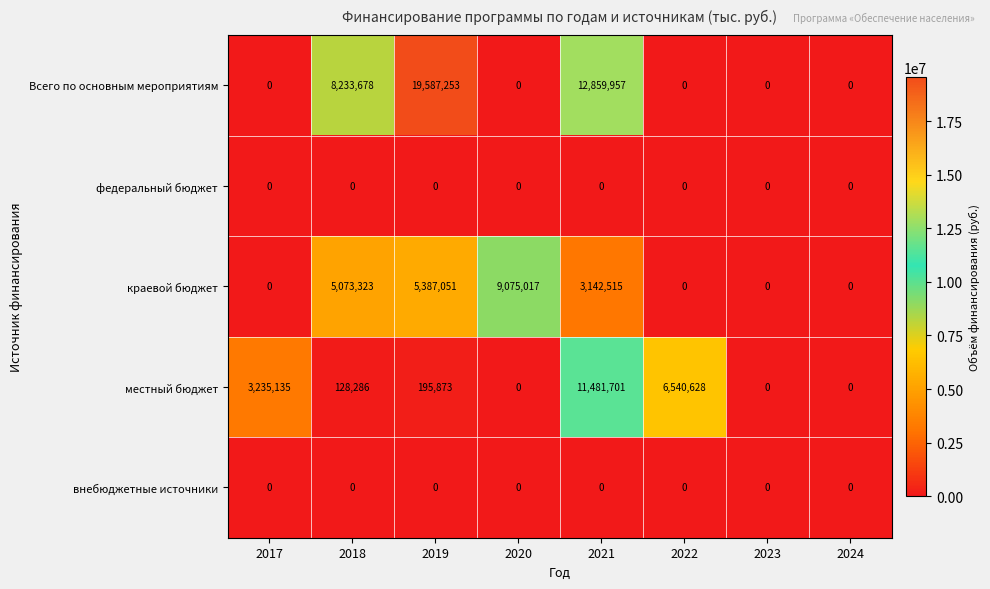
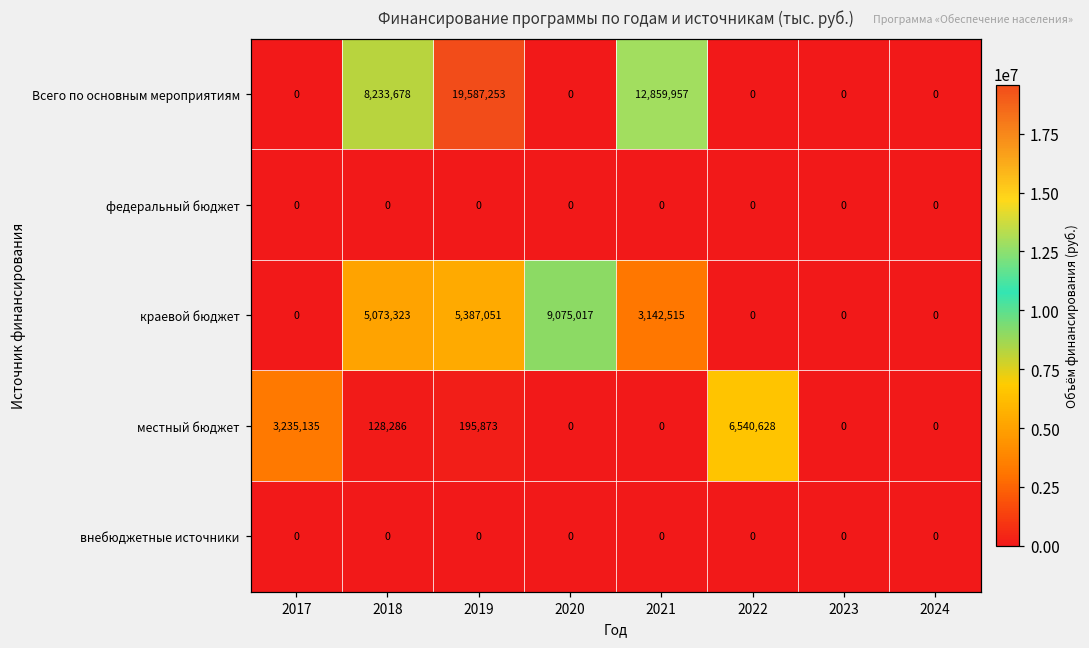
  {
    "Всего по основным мероприятиям": {
      "2017": "0",
      "2018": "8,233,678",
      "2019": "19,587,253",
      "2020": "0",
      "2021": "12,859,957",
      "2022": "0",
      "2023": "0",
      "2024": "0"
    },
    "федеральный бюджет": {
      "2017": "0",
      "2018": "0",
      "2019": "0",
      "2020": "0",
      "2021": "0",
      "2022": "0",
      "2023": "0",
      "2024": "0"
    },
    "краевой бюджет": {
      "2017": "0",
      "2018": "5,073,323",
      "2019": "5,387,051",
      "2020": "9,075,017",
      "2021": "3,142,515",
      "2022": "0",
      "2023": "0",
      "2024": "0"
    },
    "местный бюджет": {
      "2017": "3,235,135",
      "2018": "128,286",
      "2019": "195,873",
      "2020": "0",
-     "2021": "11,481,701",
+     "2021": "0",
      "2022": "6,540,628",
      "2023": "0",
      "2024": "0"
    },
    "внебюджетные источники": {
      "2017": "0",
      "2018": "0",
      "2019": "0",
      "2020": "0",
      "2021": "0",
      "2022": "0",
      "2023": "0",
      "2024": "0"
    }
  }
